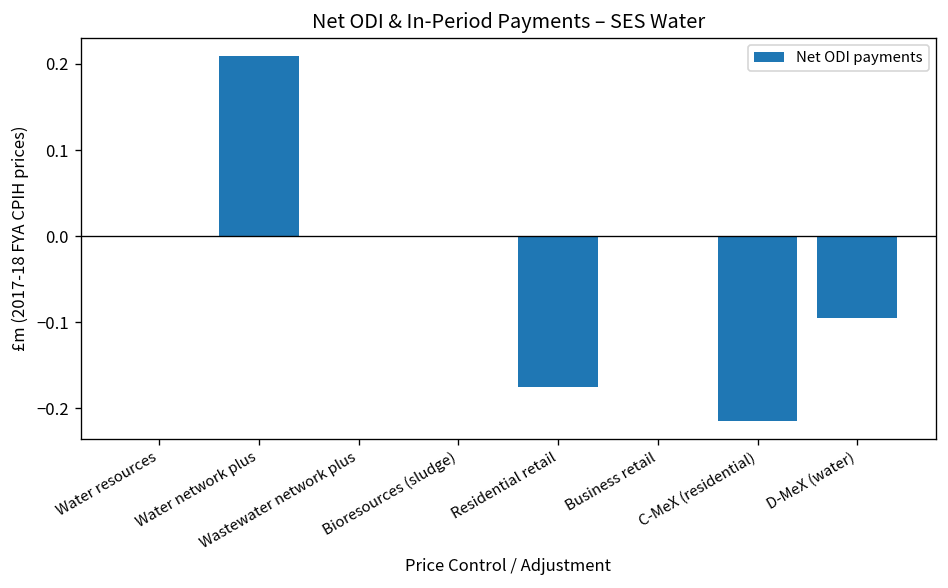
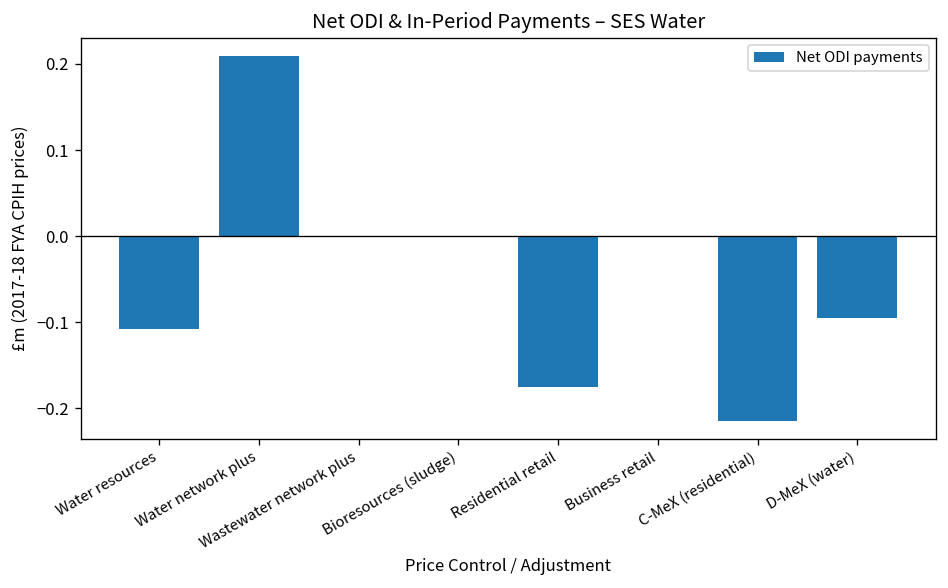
  {
-   "Water resources": 0.00,
+   "Water resources": -0.11,
    "Water network plus": 0.21,
    "Wastewater network plus": 0.00,
    "Bioresources (sludge)": 0.00,
    "Residential retail": -0.18,
    "Business retail": 0.00,
    "C-MeX (residential)": -0.21,
    "D-MeX (water)": -0.10
  }
